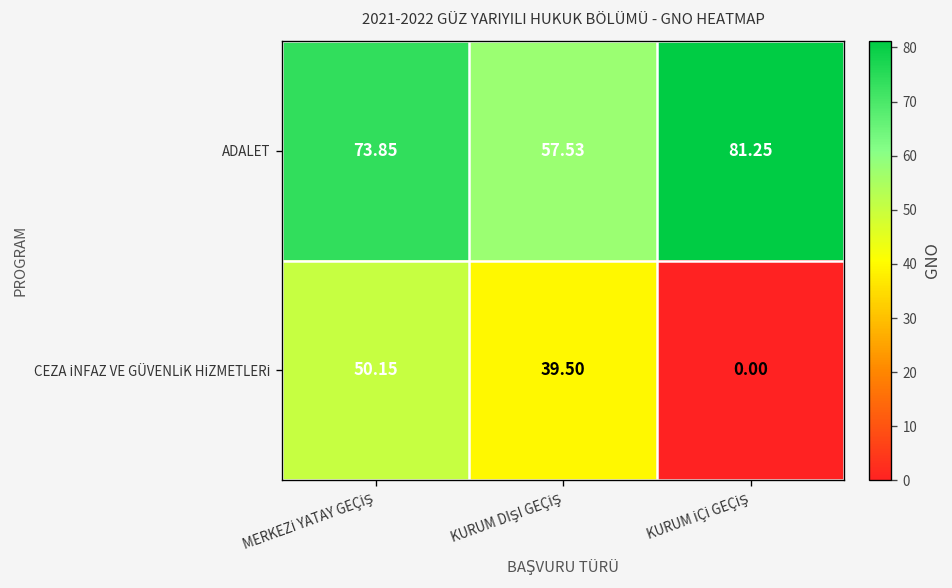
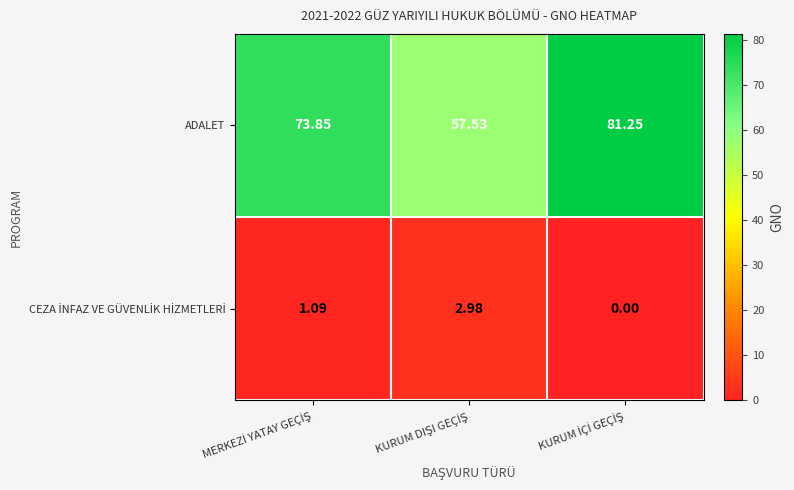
  {
    "ADALET": {
      "MERKEZİ YATAY GEÇİŞ": 73.85,
      "KURUM DIŞI GEÇİŞ": 57.53,
      "KURUM İÇİ GEÇİŞ": 81.25
    },
    "CEZA İNFAZ VE GÜVENLİK HİZMETLERİ": {
-     "MERKEZİ YATAY GEÇİŞ": 50.15,
-     "KURUM DIŞI GEÇİŞ": 39.50,
+     "MERKEZİ YATAY GEÇİŞ": 1.09,
+     "KURUM DIŞI GEÇİŞ": 2.98,
      "KURUM İÇİ GEÇİŞ": 0.00
    }
  }
